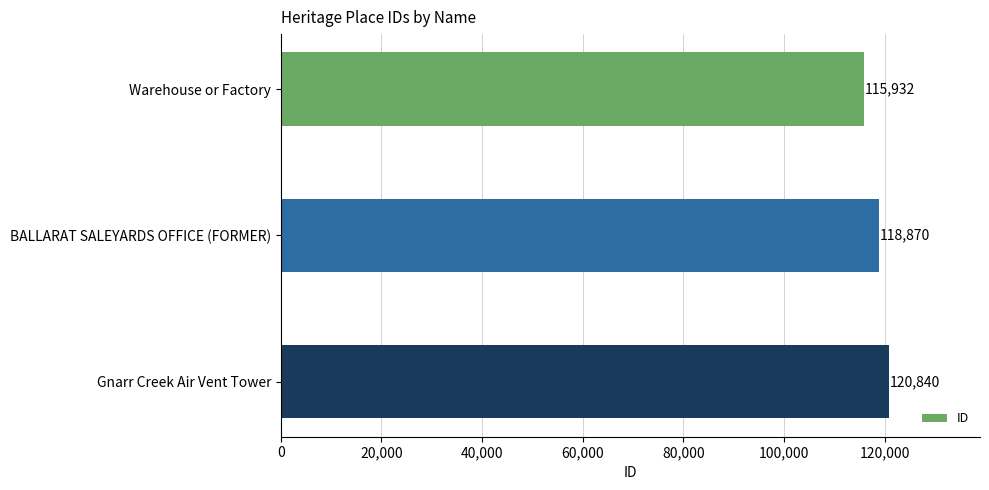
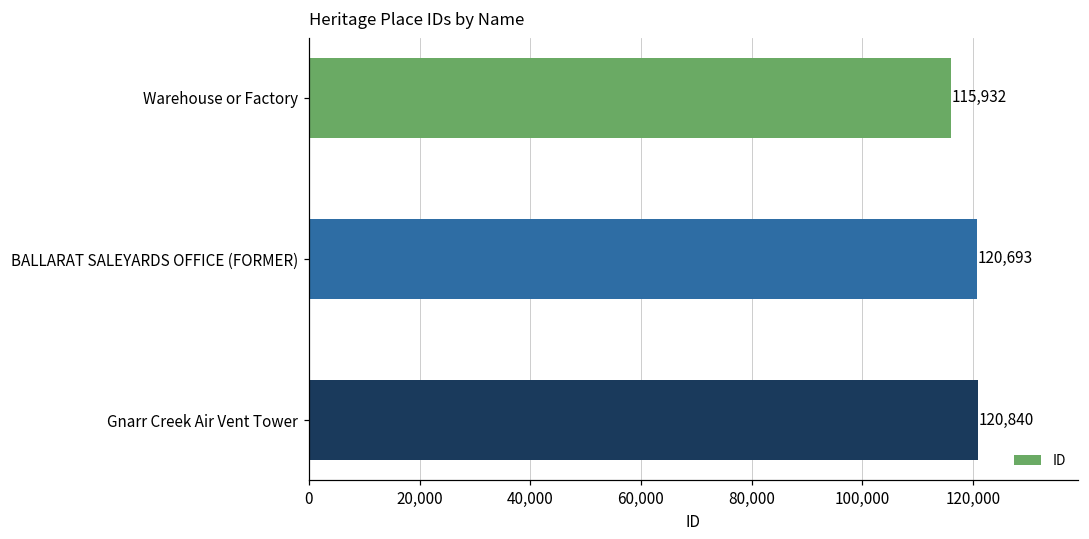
  {
    "Warehouse or Factory": "115,932",
-   "BALLARAT SALEYARDS OFFICE (FORMER)": "118,870",
+   "BALLARAT SALEYARDS OFFICE (FORMER)": "120,693",
    "Gnarr Creek Air Vent Tower": "120,840"
  }
